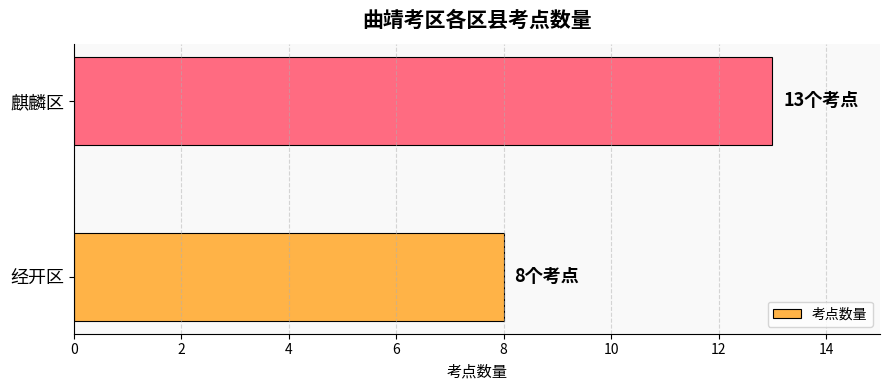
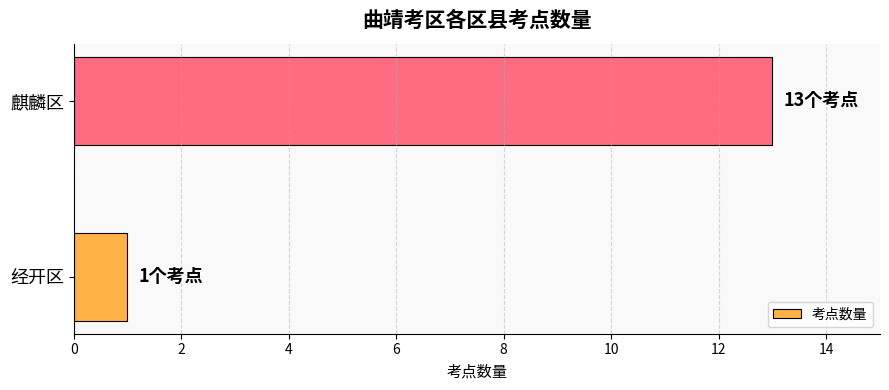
  {
    "麒麟区": 13,
-   "经开区": 8
+   "经开区": 1
  }
